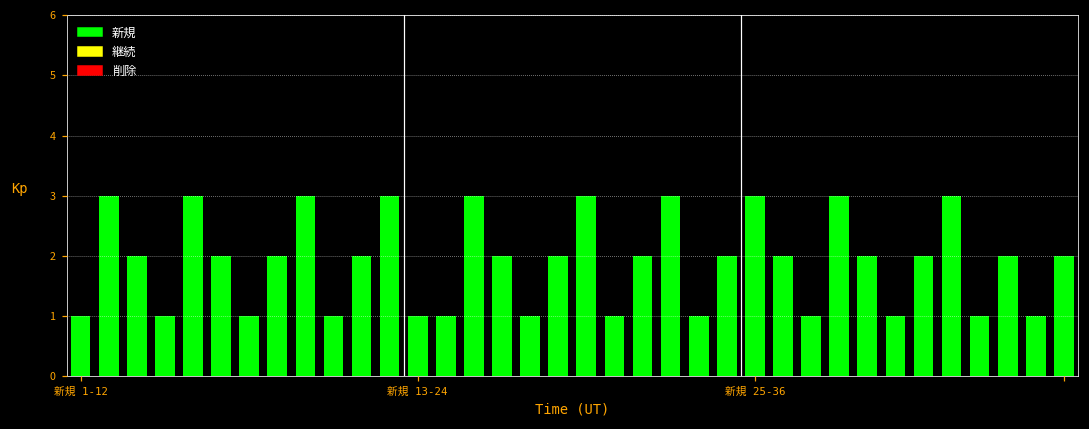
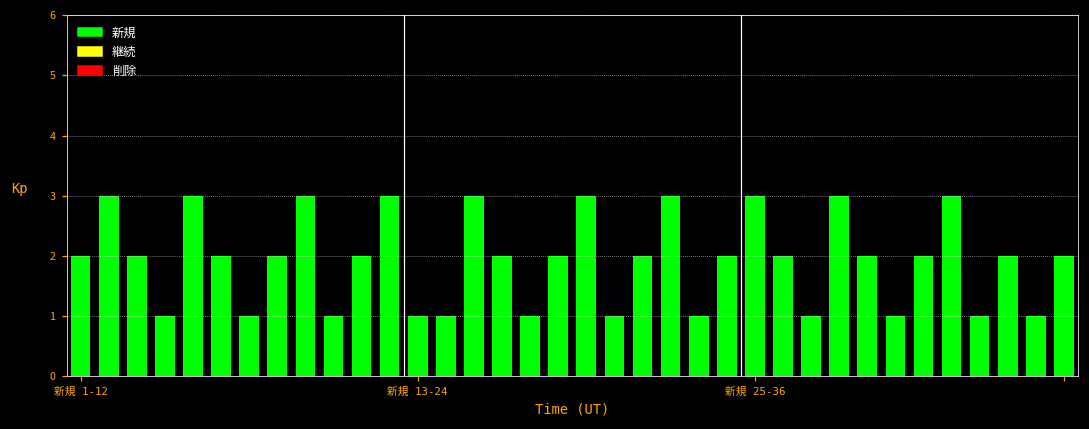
  {
-   "新規 1-12": 1,
+   "新規 1-12": 2,
    "新規 13-24": 1,
    "新規 25-36": 3
  }
